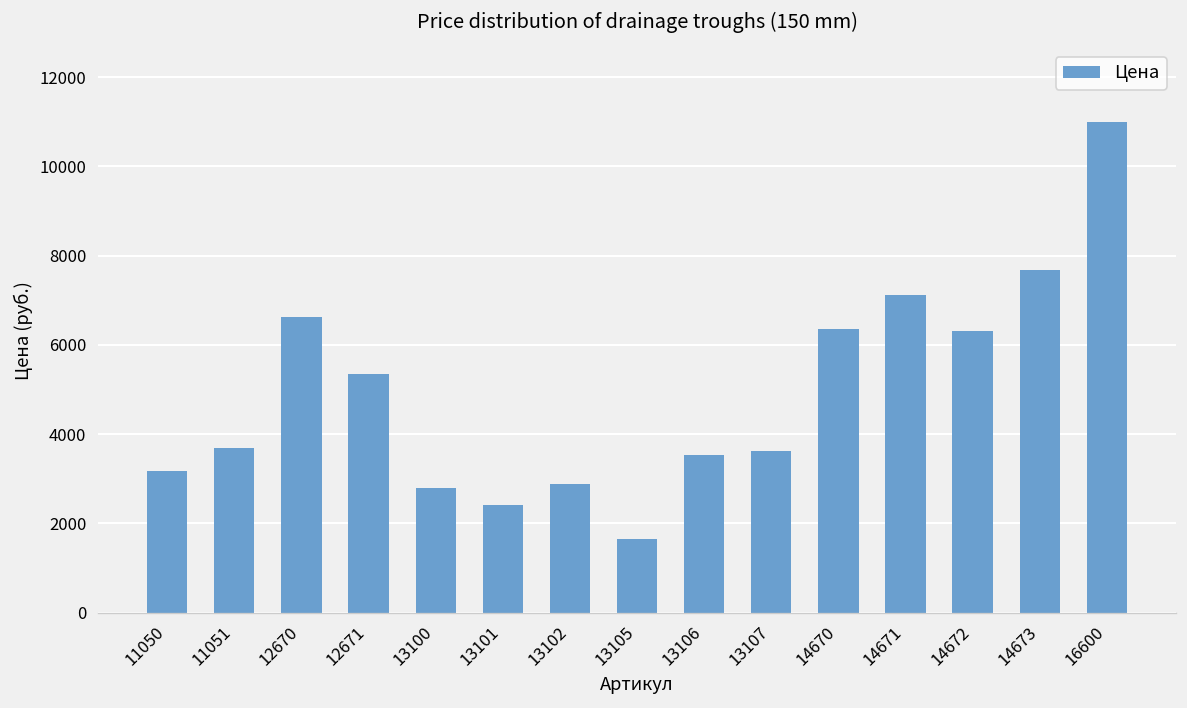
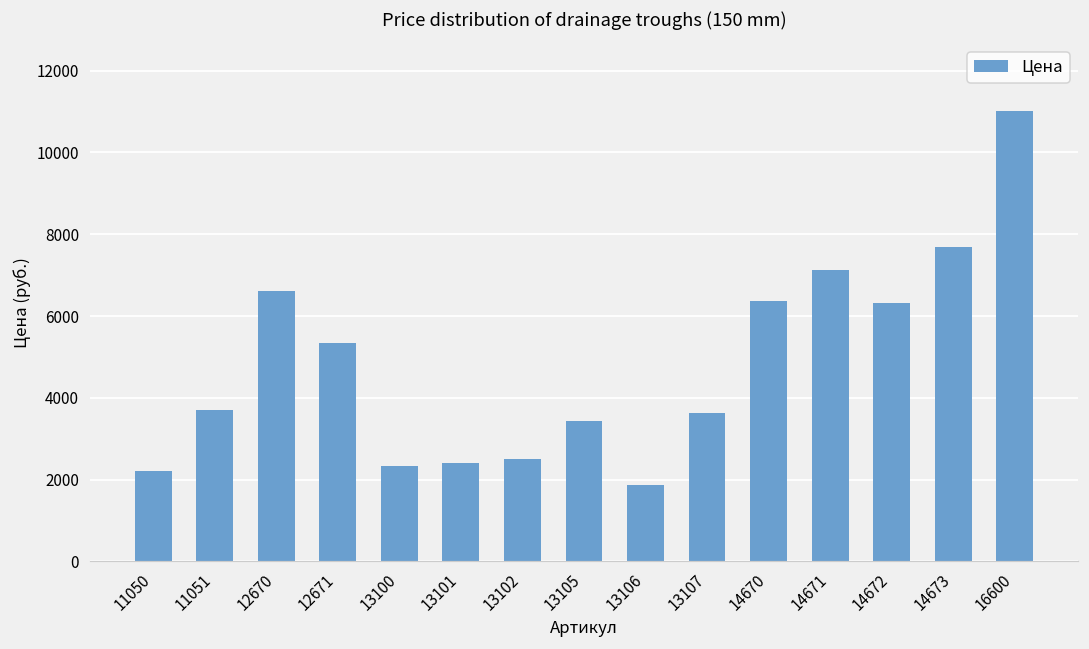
  {
-   "11050": 3200,
+   "11050": 2200,
    "11051": 3700,
    "12670": 6600,
    "12671": 5300,
-   "13100": 2800,
+   "13100": 2300,
    "13101": 2400,
-   "13102": 2900,
-   "13105": 1700,
-   "13106": 3500,
+   "13102": 2500,
+   "13105": 3400,
+   "13106": 1900,
    "13107": 3600,
    "14670": 6400,
    "14671": 7100,
    "14672": 6300,
    "14673": 7700,
    "16600": 11000
  }
